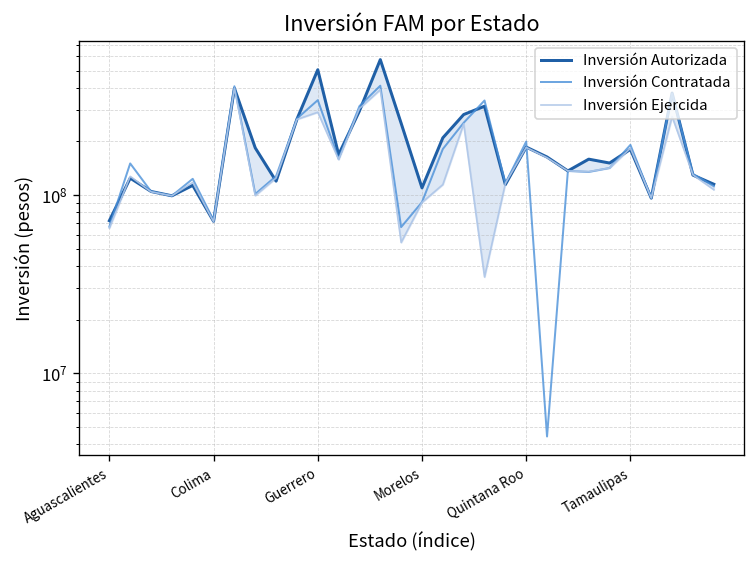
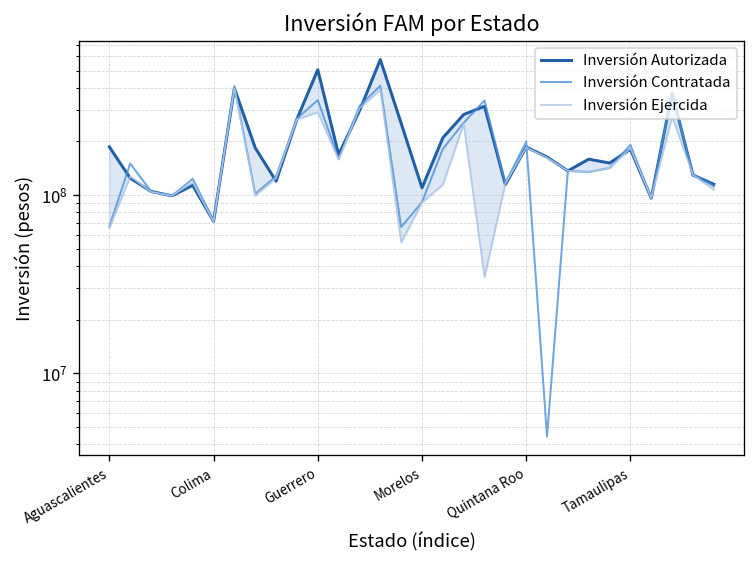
  {
    "Inversión Autorizada": {
-     "Aguascalientes": 70000000
+     "Aguascalientes": 190000000
    },
    "Inversión Contratada": {
      "Guerrero": 340000000,
      "Quintana Roo": 200000000,
      "Tamaulipas": 190000000
    }
  }
